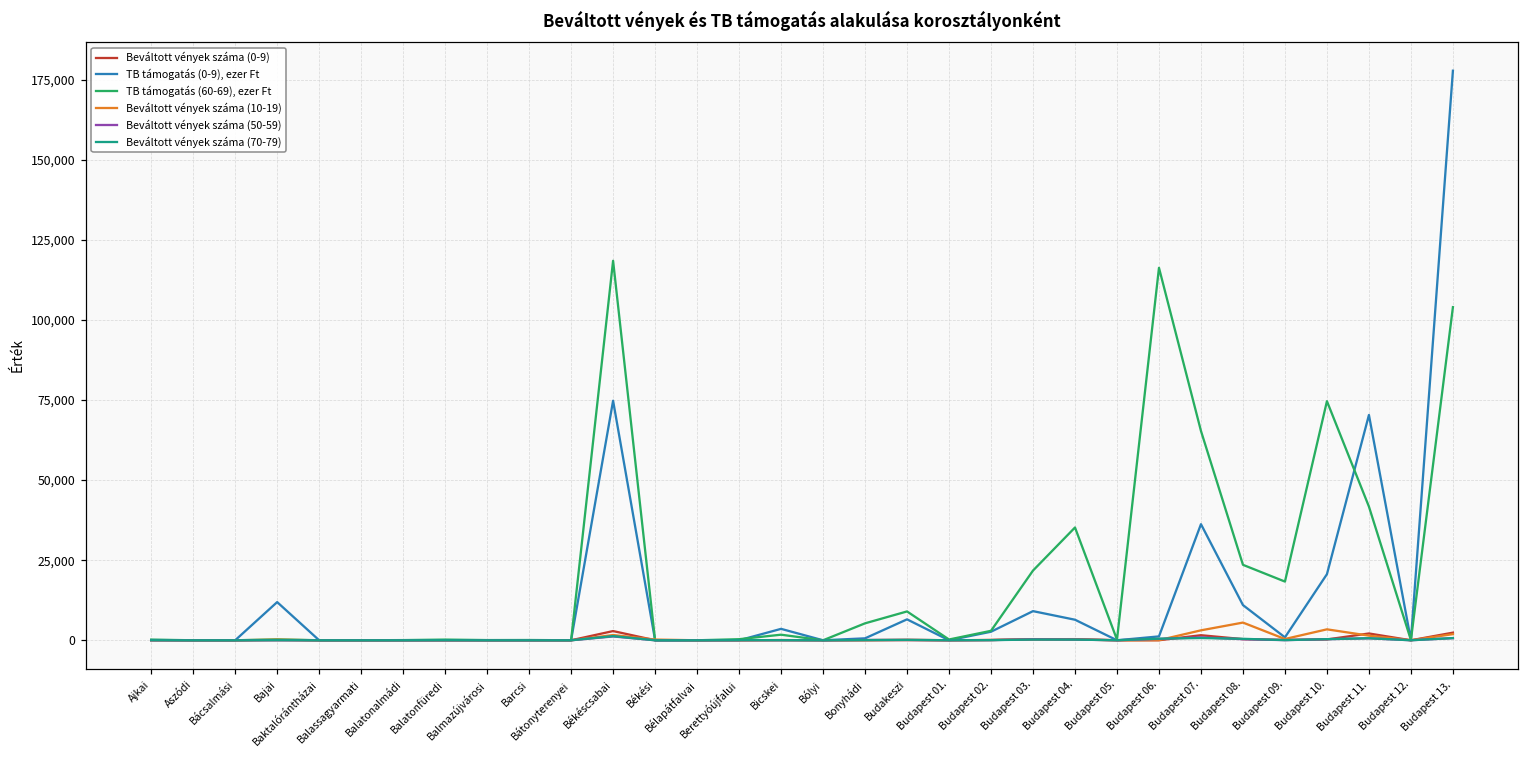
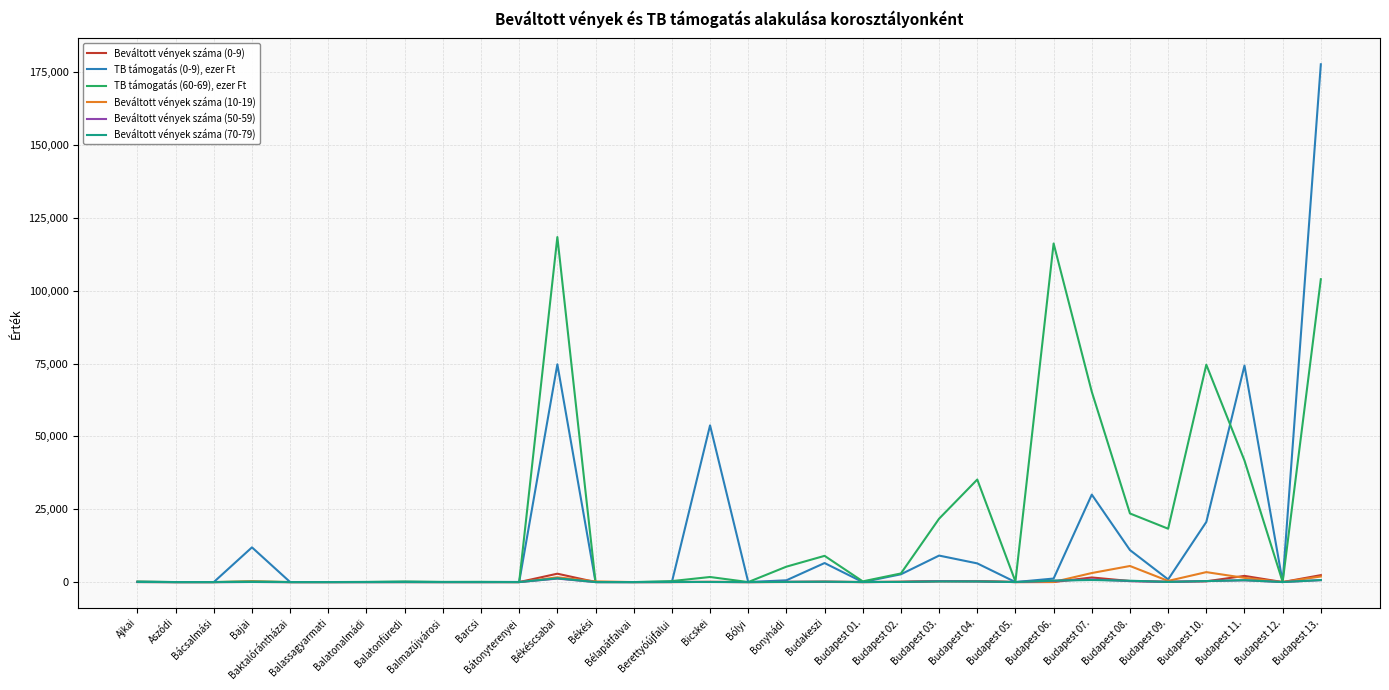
  {
    "Beváltott vények száma (0-9)": {
      "Békéscsabai": "3,000"
    },
    "TB támogatás (0-9), ezer Ft": {
      "Bajai": "12,000",
      "Békéscsabai": "75,000",
-     "Bicskei": "4,000",
+     "Bicskei": "54,000",
      "Budakeszi": "7,000",
      "Budapest 03.": "9,000",
      "Budapest 04.": "6,000",
-     "Budapest 07.": "36,000",
+     "Budapest 07.": "30,000",
      "Budapest 08.": "11,000",
      "Budapest 10.": "21,000",
-     "Budapest 11.": "70,000",
+     "Budapest 11.": "74,000",
      "Budapest 13.": "178,000"
    },
    "Beváltott vények száma (10-19)": {
      "Budapest 07.": "3,000",
      "Budapest 08.": "6,000",
      "Budapest 10.": "3,000"
    }
  }
